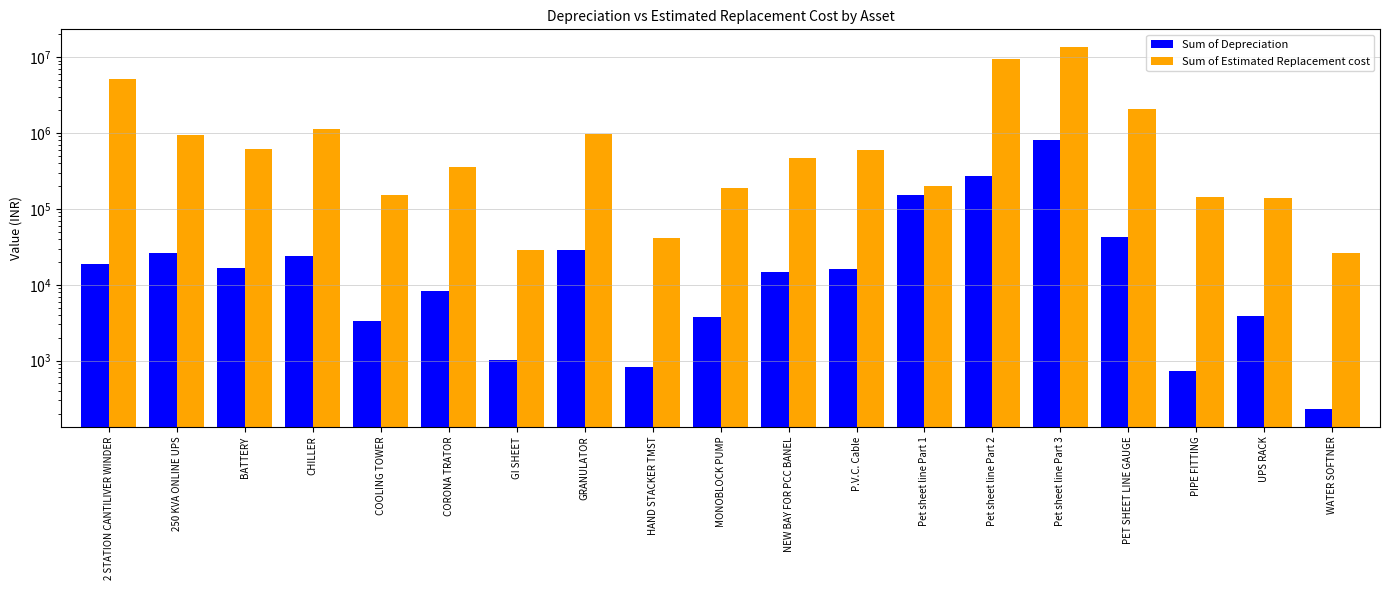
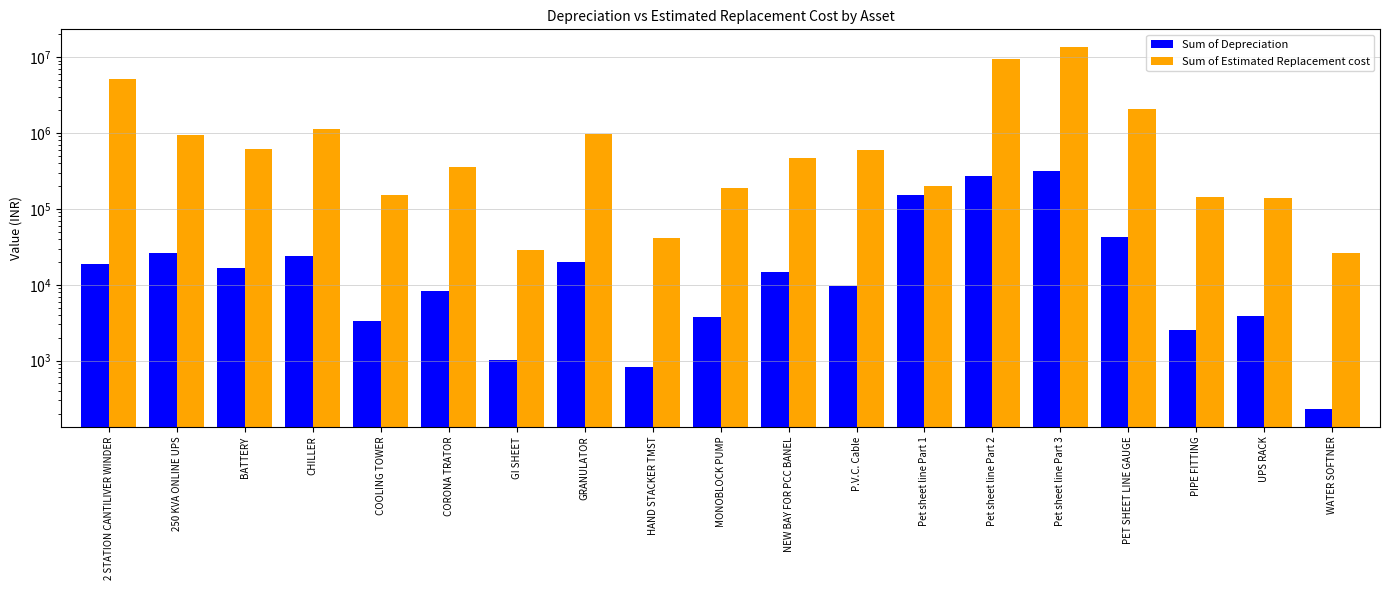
  {
    "Sum of Depreciation": {
      "2 STATION CANTILIVER WINDER": 19000,
      "250 KVA ONLINE UPS": 26000,
      "BATTERY": 17000,
      "CHILLER": 24000,
      "COOLING TOWER": 3000,
      "CORONA TRATOR": 8000,
      "GI SHEET": 1000,
-     "GRANULATOR": 29000,
+     "GRANULATOR": 20000,
      "HAND STACKER TMST": 800,
      "MONOBLOCK PUMP": 4000,
      "NEW BAY FOR PCC BANEL": 15000,
-     "P.V.C. Cable": 16000,
+     "P.V.C. Cable": 10000,
      "Pet sheet line Part 1": 150000,
      "Pet sheet line Part 2": 270000,
-     "Pet sheet line Part 3": 800000,
+     "Pet sheet line Part 3": 320000,
      "PET SHEET LINE GAUGE": 40000,
-     "PIPE FITTING": 700,
+     "PIPE FITTING": 2600,
      "UPS RACK": 4000,
      "WATER SOFTNER": 230
    },
    "Sum of Estimated Replacement cost": {
      "2 STATION CANTILIVER WINDER": 5000000,
      "250 KVA ONLINE UPS": 900000,
      "BATTERY": 600000,
      "CHILLER": 1100000,
      "COOLING TOWER": 150000,
      "CORONA TRATOR": 400000,
      "GI SHEET": 29000,
      "GRANULATOR": 1000000,
      "HAND STACKER TMST": 40000,
      "MONOBLOCK PUMP": 190000,
      "NEW BAY FOR PCC BANEL": 500000,
      "P.V.C. Cable": 600000,
      "Pet sheet line Part 1": 200000,
      "Pet sheet line Part 2": 9000000,
      "Pet sheet line Part 3": 13000000,
      "PET SHEET LINE GAUGE": 2000000,
      "PIPE FITTING": 140000,
      "UPS RACK": 140000,
      "WATER SOFTNER": 26000
    }
  }
